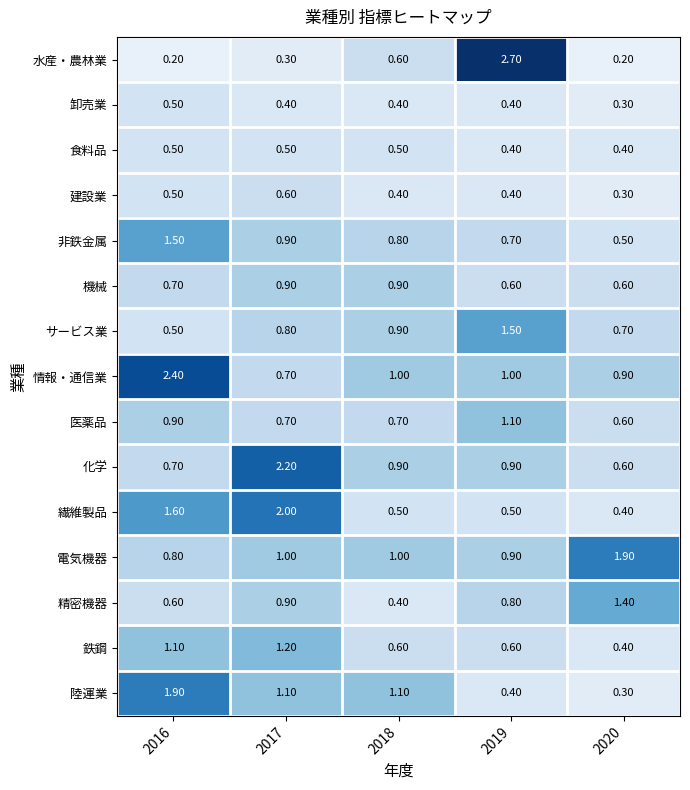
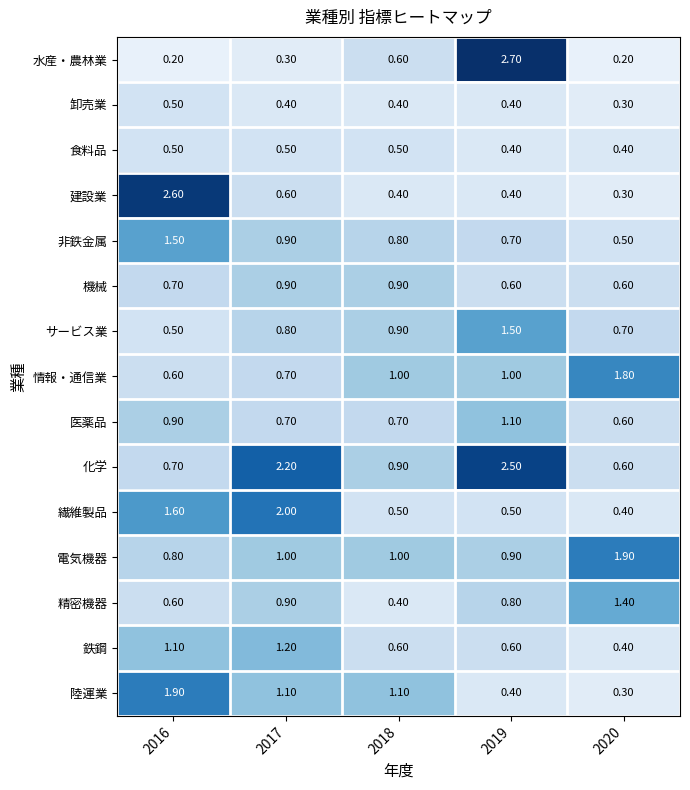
  {
    "水産・農林業": {
      "2016": 0.20,
      "2017": 0.30,
      "2018": 0.60,
      "2019": 2.70,
      "2020": 0.20
    },
    "卸売業": {
      "2016": 0.50,
      "2017": 0.40,
      "2018": 0.40,
      "2019": 0.40,
      "2020": 0.30
    },
    "食料品": {
      "2016": 0.50,
      "2017": 0.50,
      "2018": 0.50,
      "2019": 0.40,
      "2020": 0.40
    },
    "建設業": {
-     "2016": 0.50,
+     "2016": 2.60,
      "2017": 0.60,
      "2018": 0.40,
      "2019": 0.40,
      "2020": 0.30
    },
    "非鉄金属": {
      "2016": 1.50,
      "2017": 0.90,
      "2018": 0.80,
      "2019": 0.70,
      "2020": 0.50
    },
    "機械": {
      "2016": 0.70,
      "2017": 0.90,
      "2018": 0.90,
      "2019": 0.60,
      "2020": 0.60
    },
    "サービス業": {
      "2016": 0.50,
      "2017": 0.80,
      "2018": 0.90,
      "2019": 1.50,
      "2020": 0.70
    },
    "情報・通信業": {
-     "2016": 2.40,
+     "2016": 0.60,
      "2017": 0.70,
      "2018": 1.00,
      "2019": 1.00,
-     "2020": 0.90
+     "2020": 1.80
    },
    "医薬品": {
      "2016": 0.90,
      "2017": 0.70,
      "2018": 0.70,
      "2019": 1.10,
      "2020": 0.60
    },
    "化学": {
      "2016": 0.70,
      "2017": 2.20,
      "2018": 0.90,
-     "2019": 0.90,
+     "2019": 2.50,
      "2020": 0.60
    },
    "繊維製品": {
      "2016": 1.60,
      "2017": 2.00,
      "2018": 0.50,
      "2019": 0.50,
      "2020": 0.40
    },
    "電気機器": {
      "2016": 0.80,
      "2017": 1.00,
      "2018": 1.00,
      "2019": 0.90,
      "2020": 1.90
    },
    "精密機器": {
      "2016": 0.60,
      "2017": 0.90,
      "2018": 0.40,
      "2019": 0.80,
      "2020": 1.40
    },
    "鉄鋼": {
      "2016": 1.10,
      "2017": 1.20,
      "2018": 0.60,
      "2019": 0.60,
      "2020": 0.40
    },
    "陸運業": {
      "2016": 1.90,
      "2017": 1.10,
      "2018": 1.10,
      "2019": 0.40,
      "2020": 0.30
    }
  }
